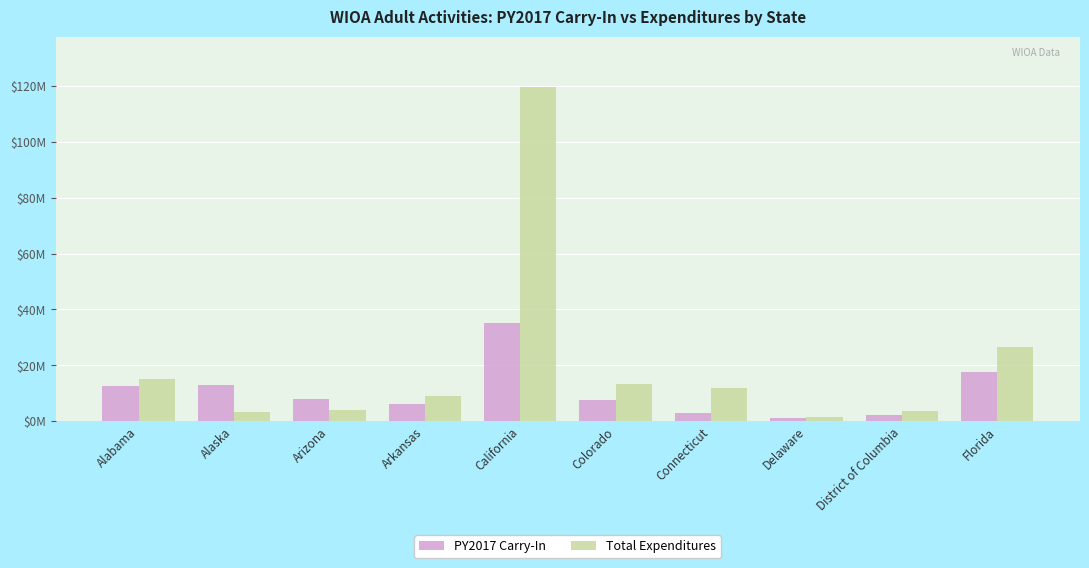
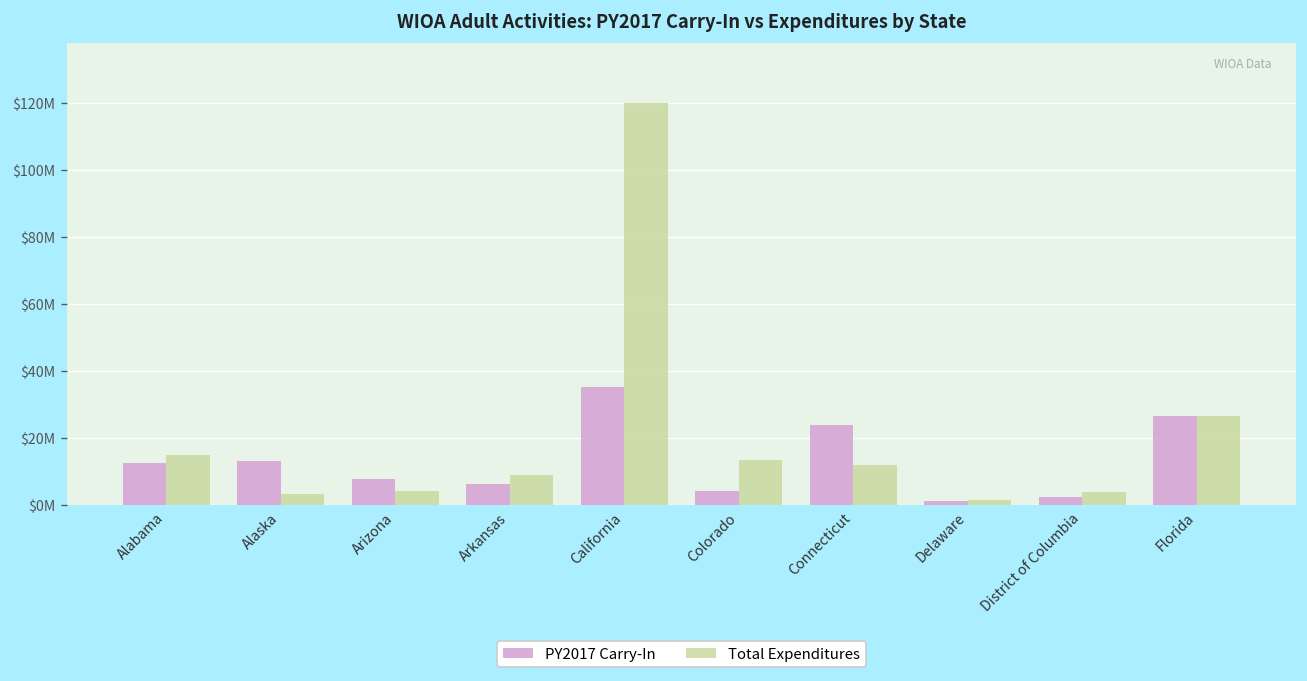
  {
    "PY2017 Carry-In": {
      "Alabama": "$13000000",
      "Alaska": "$13000000",
      "Arizona": "$8000000",
      "Arkansas": "$6000000",
      "California": "$35000000",
-     "Colorado": "$7000000",
-     "Connecticut": "$3000000",
+     "Colorado": "$4000000",
+     "Connecticut": "$24000000",
      "Delaware": "$1000000",
      "District of Columbia": "$2000000",
-     "Florida": "$18000000"
+     "Florida": "$27000000"
    },
    "Total Expenditures": {
      "Alabama": "$15000000",
      "Alaska": "$3000000",
      "Arizona": "$4000000",
      "Arkansas": "$9000000",
      "California": "$120000000",
      "Colorado": "$13000000",
      "Connecticut": "$12000000",
      "Delaware": "$1000000",
      "District of Columbia": "$4000000",
      "Florida": "$26000000"
    }
  }
